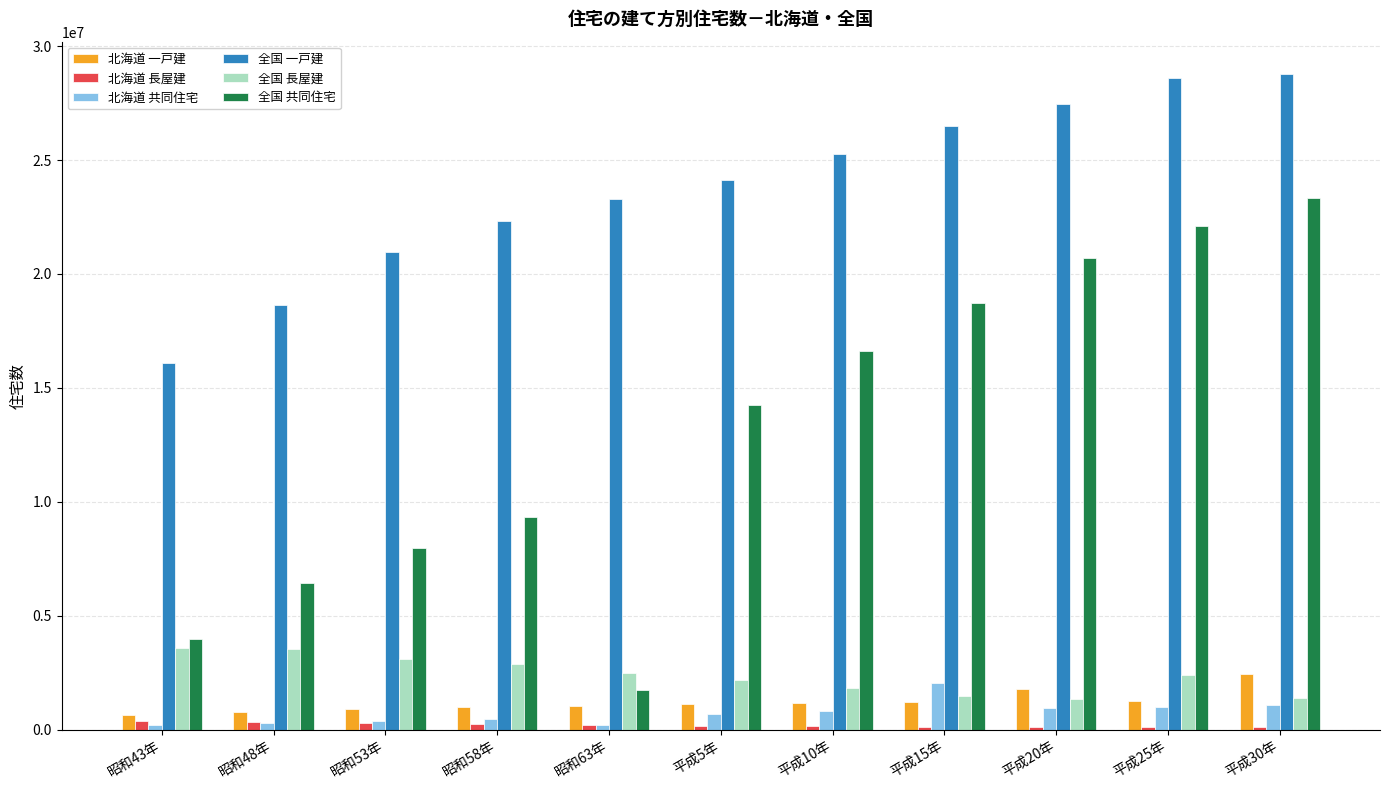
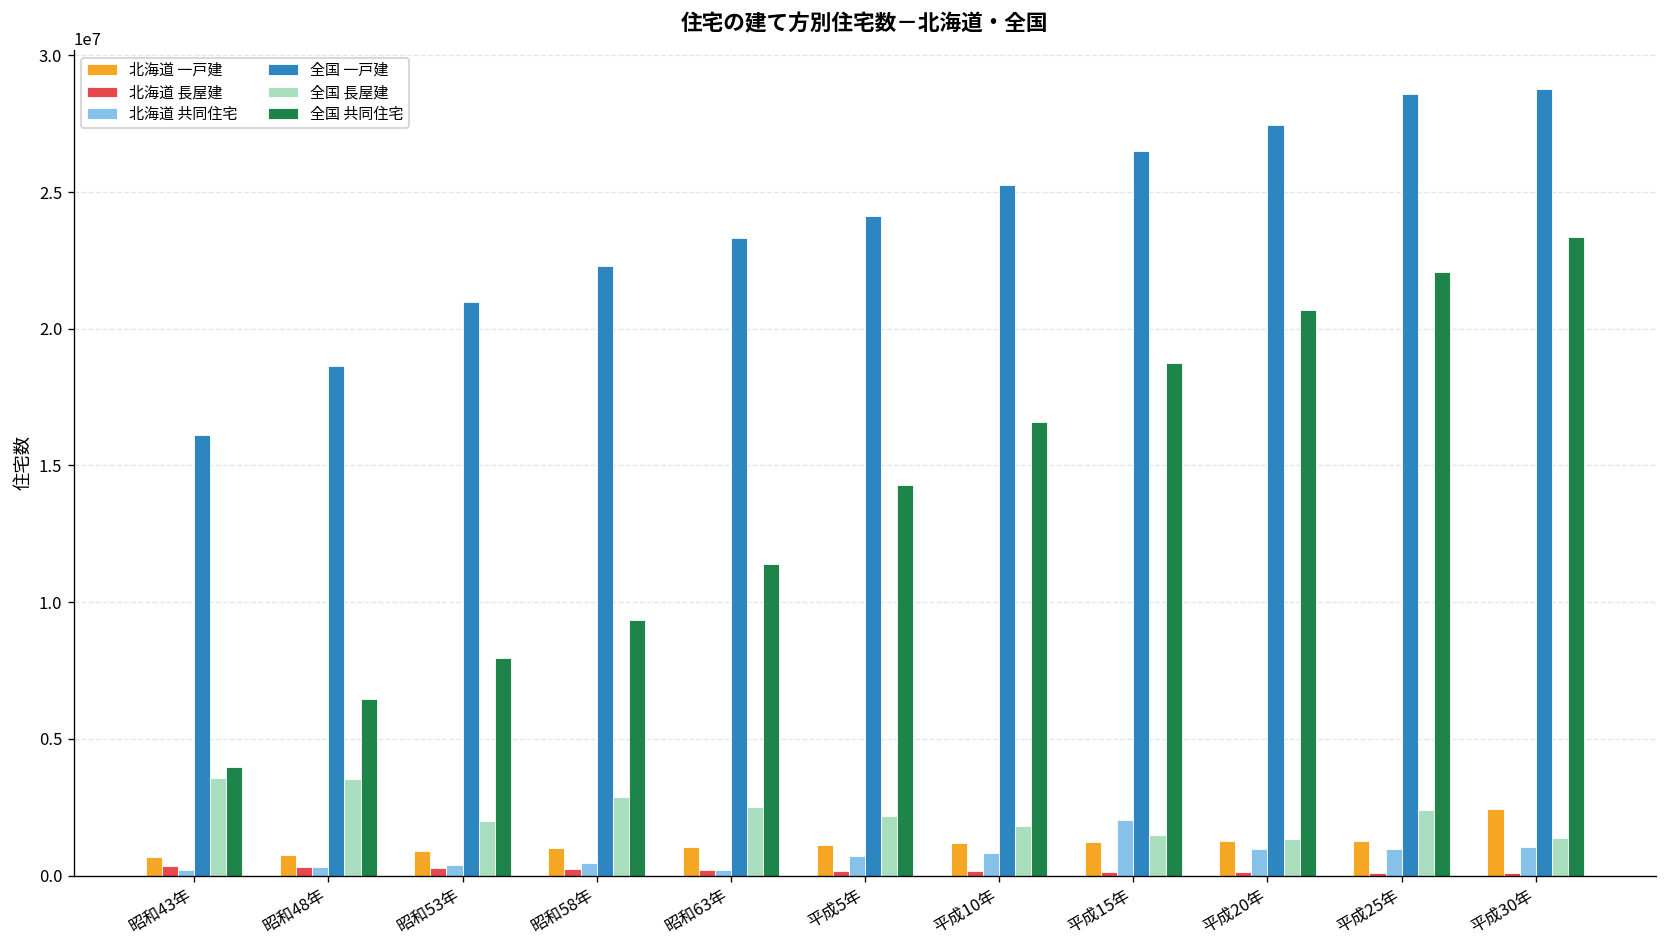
  {
    "北海道 一戸建": {
      "昭和43年": 700000,
      "昭和48年": 800000,
      "昭和53年": 900000,
      "昭和58年": 1000000,
      "昭和63年": 1100000,
      "平成5年": 1100000,
      "平成10年": 1200000,
      "平成15年": 1200000,
-     "平成20年": 1800000,
+     "平成20年": 1200000,
      "平成25年": 1300000,
      "平成30年": 2400000
    },
    "北海道 長屋建": {
      "昭和43年": 400000,
      "昭和48年": 300000,
      "昭和53年": 300000,
      "昭和58年": 300000,
      "昭和63年": 200000,
      "平成5年": 200000,
      "平成10年": 100000,
      "平成15年": 100000,
      "平成20年": 100000
    },
    "北海道 共同住宅": {
      "昭和43年": 200000,
      "昭和48年": 300000,
      "昭和53年": 400000,
      "昭和58年": 500000,
      "昭和63年": 200000,
      "平成5年": 700000,
      "平成10年": 800000,
      "平成15年": 2000000,
      "平成20年": 1000000,
      "平成25年": 1000000,
      "平成30年": 1100000
    },
    "全国 一戸建": {
      "昭和43年": 16100000,
      "昭和48年": 18600000,
      "昭和53年": 21000000,
      "昭和58年": 22300000,
      "昭和63年": 23300000,
      "平成5年": 24100000,
      "平成10年": 25300000,
      "平成15年": 26500000,
      "平成20年": 27500000,
      "平成25年": 28600000,
      "平成30年": 28800000
    },
    "全国 長屋建": {
      "昭和43年": 3600000,
      "昭和48年": 3500000,
-     "昭和53年": 3100000,
+     "昭和53年": 2000000,
      "昭和58年": 2900000,
      "昭和63年": 2500000,
      "平成5年": 2200000,
      "平成10年": 1800000,
      "平成15年": 1500000,
      "平成20年": 1300000,
      "平成25年": 2400000,
      "平成30年": 1400000
    },
    "全国 共同住宅": {
      "昭和43年": 4000000,
      "昭和48年": 6500000,
      "昭和53年": 8000000,
      "昭和58年": 9300000,
-     "昭和63年": 1800000,
+     "昭和63年": 11400000,
      "平成5年": 14300000,
      "平成10年": 16600000,
      "平成15年": 18700000,
      "平成20年": 20700000,
      "平成25年": 22100000,
      "平成30年": 23400000
    }
  }
